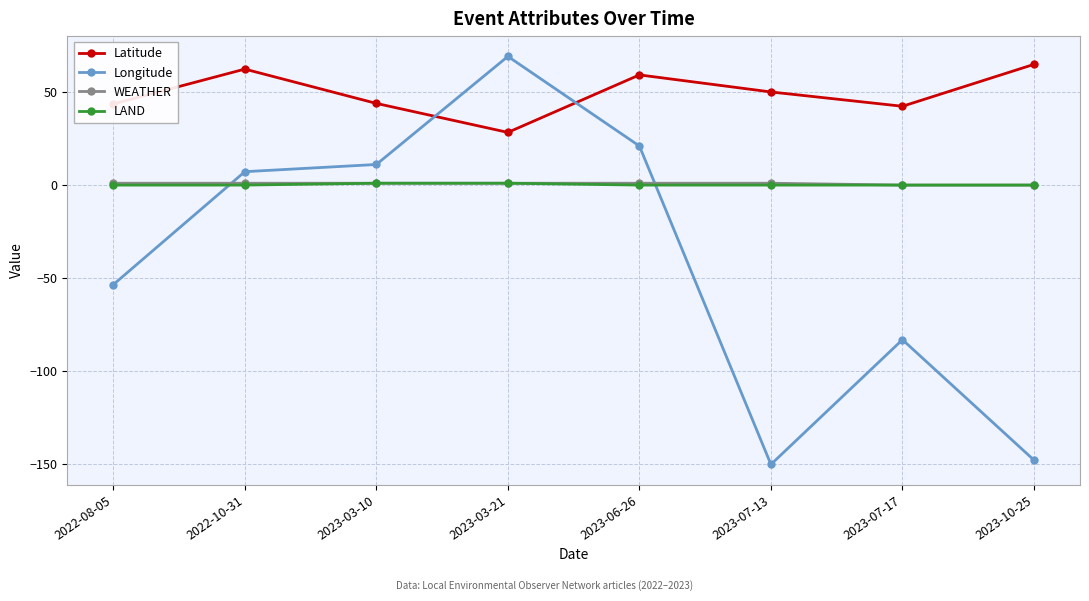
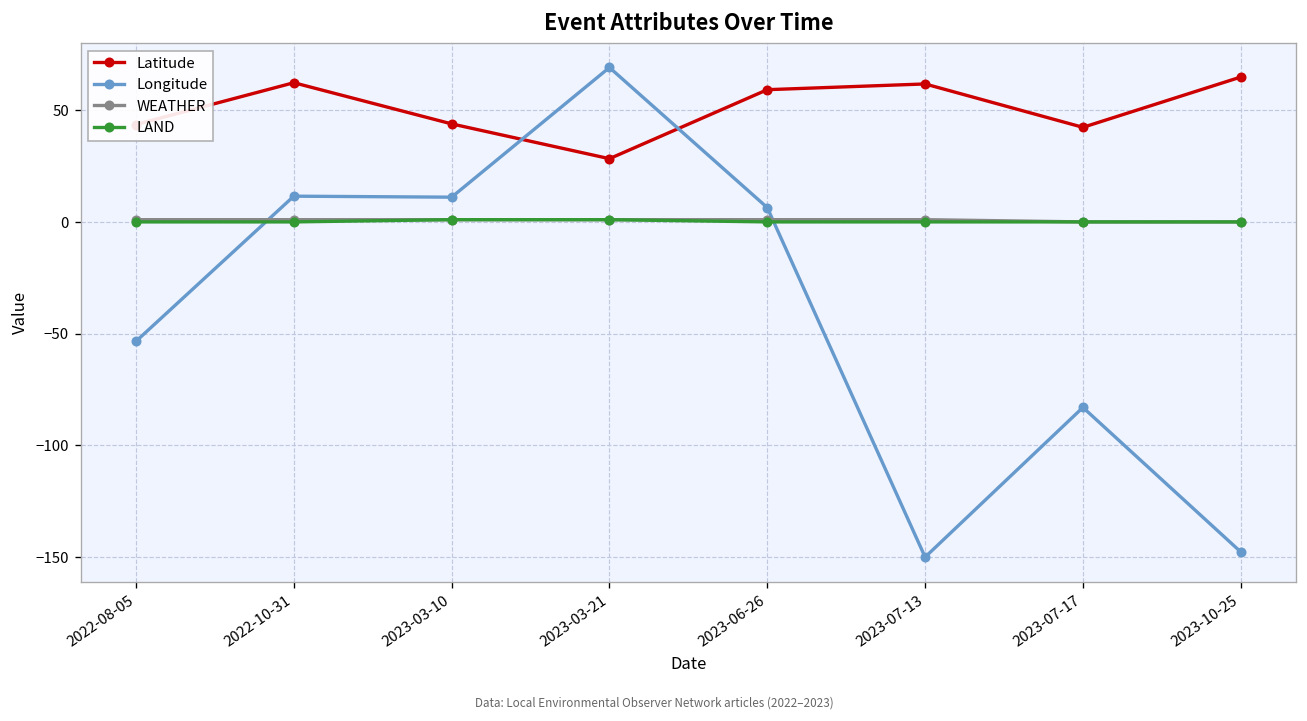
  {
    "Latitude": {
      "2022-10-31": 62,
      "2023-03-10": 44,
      "2023-03-21": 28,
      "2023-06-26": 59,
-     "2023-07-13": 50,
+     "2023-07-13": 62,
      "2023-07-17": 42,
      "2023-10-25": 65
    },
    "Longitude": {
      "2022-08-05": -53,
-     "2022-10-31": 7,
+     "2022-10-31": 12,
      "2023-03-10": 11,
      "2023-03-21": 69,
-     "2023-06-26": 21,
+     "2023-06-26": 6,
      "2023-07-13": -150,
      "2023-07-17": -83,
      "2023-10-25": -148
    }
  }
